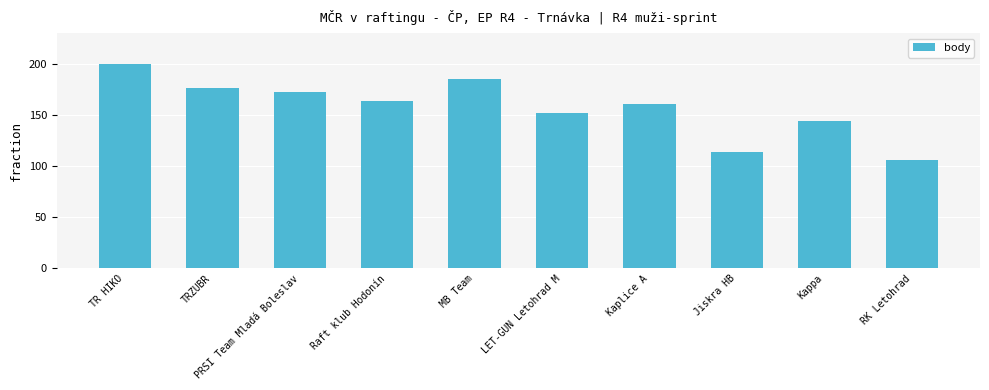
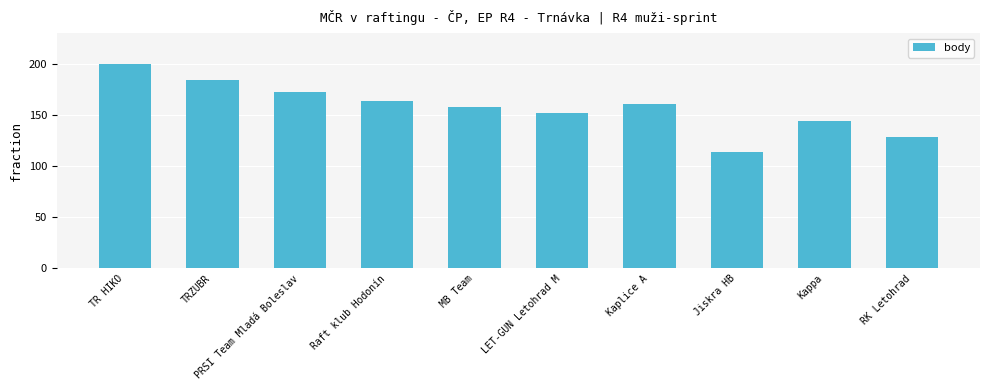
  {
    "TR HIKO": 200,
-   "TRZUBR": 176,
+   "TRZUBR": 184,
    "PRSI Team Mladá Boleslav": 172,
    "Raft klub Hodonín": 164,
-   "MB Team": 185,
+   "MB Team": 158,
    "LET-GUN Letohrad M": 152,
    "Kaplice A": 161,
    "Jiskra HB": 114,
    "Kappa": 144,
-   "RK Letohrad": 106
+   "RK Letohrad": 128
  }
